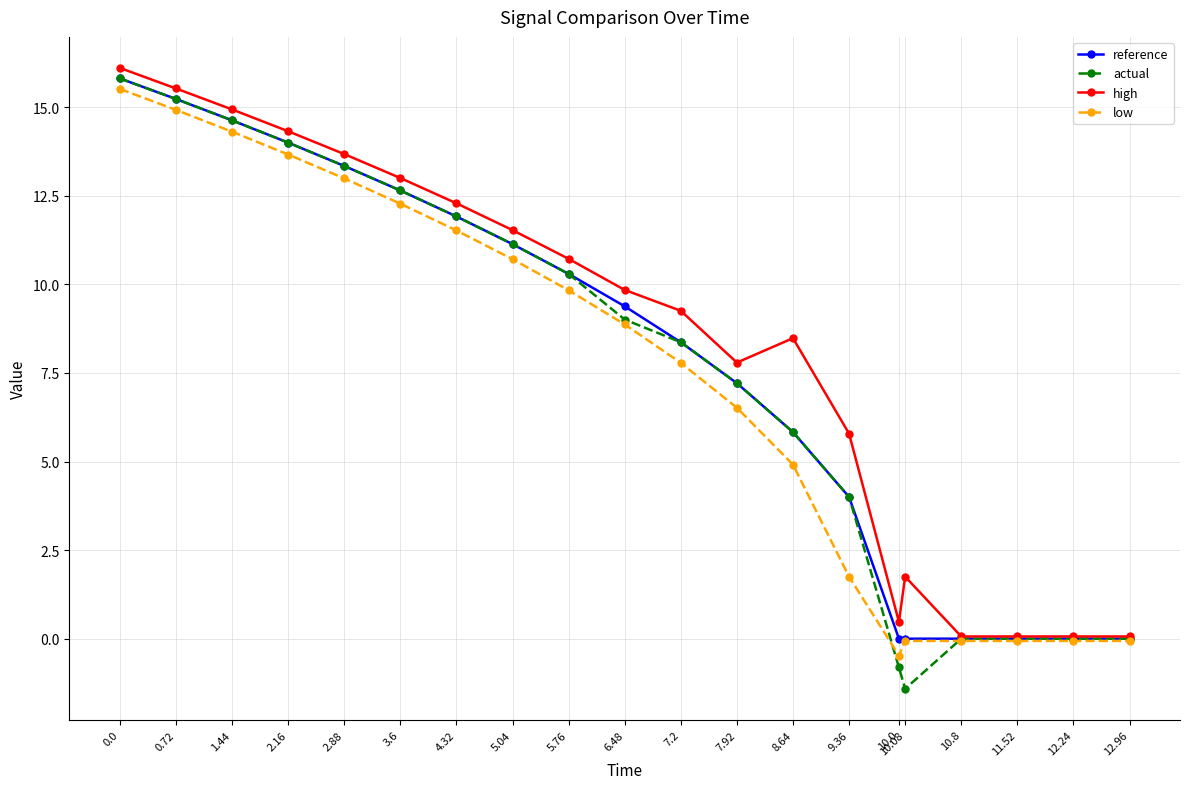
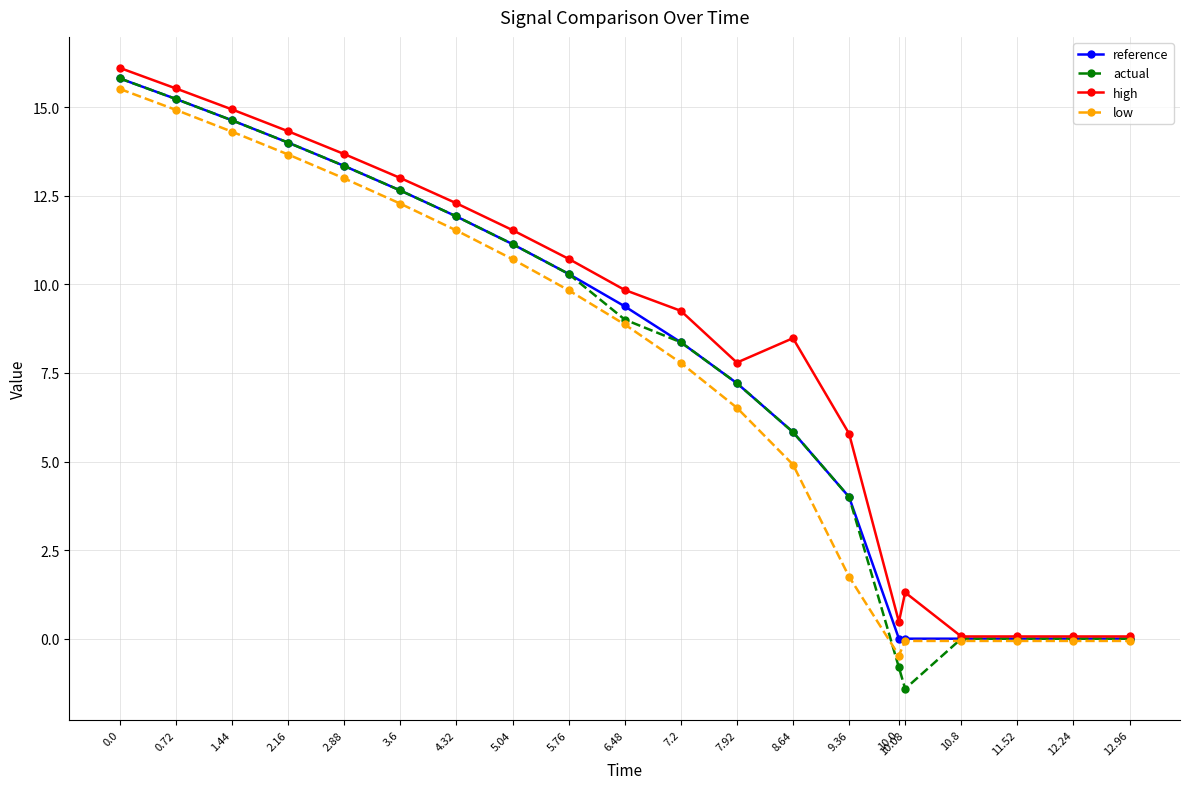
  {
    "reference": {
      "6.48": 9.4,
      "10.0": 0.0
    },
    "actual": {
      "6.48": 9.0,
      "10.0": -0.8,
      "10.08": -1.4
    },
    "high": {
      "0.0": 16.1,
      "0.72": 15.5,
      "1.44": 14.9,
      "2.16": 14.3,
      "2.88": 13.7,
      "3.6": 13.0,
      "4.32": 12.3,
      "5.04": 11.5,
      "5.76": 10.7,
      "6.48": 9.8,
      "7.2": 9.3,
      "7.92": 7.8,
      "8.64": 8.5,
      "9.36": 5.8,
      "10.0": 0.5,
-     "10.08": 1.8
+     "10.08": 1.3
    },
    "low": {
      "0.0": 15.5,
      "0.72": 14.9,
      "1.44": 14.3,
      "2.16": 13.7,
      "2.88": 13.0,
      "3.6": 12.3,
      "4.32": 11.5,
      "5.04": 10.7,
      "5.76": 9.8,
      "6.48": 8.9,
      "7.2": 7.8,
      "7.92": 6.5,
      "8.64": 4.9,
      "9.36": 1.7,
      "10.0": -0.5
    }
  }
